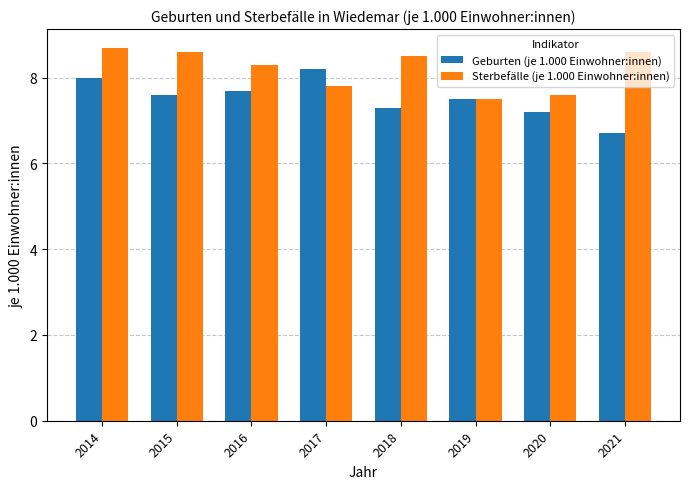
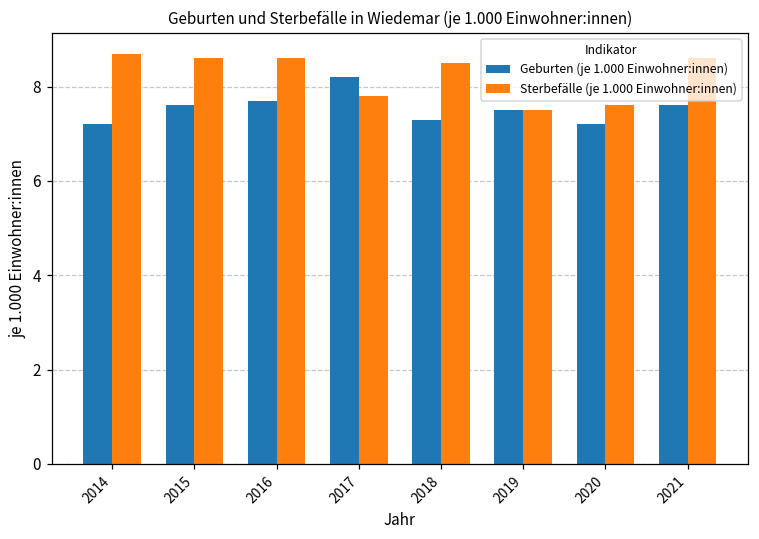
  {
    "Geburten (je 1.000 Einwohner:innen)": {
-     "2014": 8.0,
+     "2014": 7.2,
      "2015": 7.6,
      "2016": 7.7,
      "2017": 8.2,
      "2018": 7.3,
      "2019": 7.5,
      "2020": 7.2,
-     "2021": 6.7
+     "2021": 7.6
    },
    "Sterbefälle (je 1.000 Einwohner:innen)": {
      "2014": 8.7,
      "2015": 8.6,
-     "2016": 8.3,
+     "2016": 8.6,
      "2017": 7.8,
      "2018": 8.5,
      "2019": 7.5,
      "2020": 7.6
    }
  }
